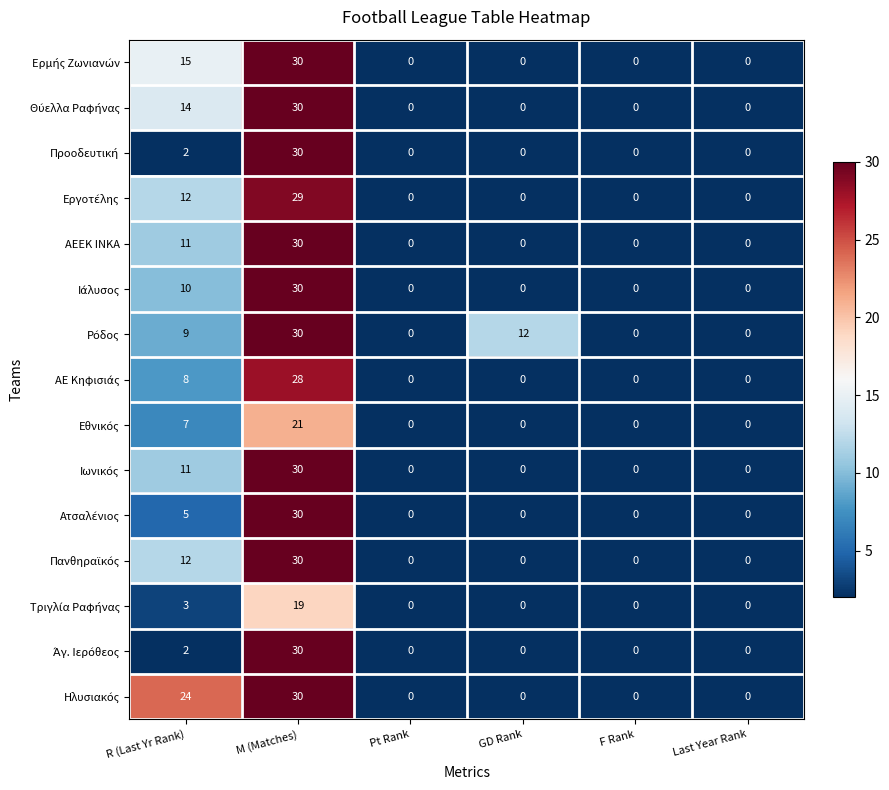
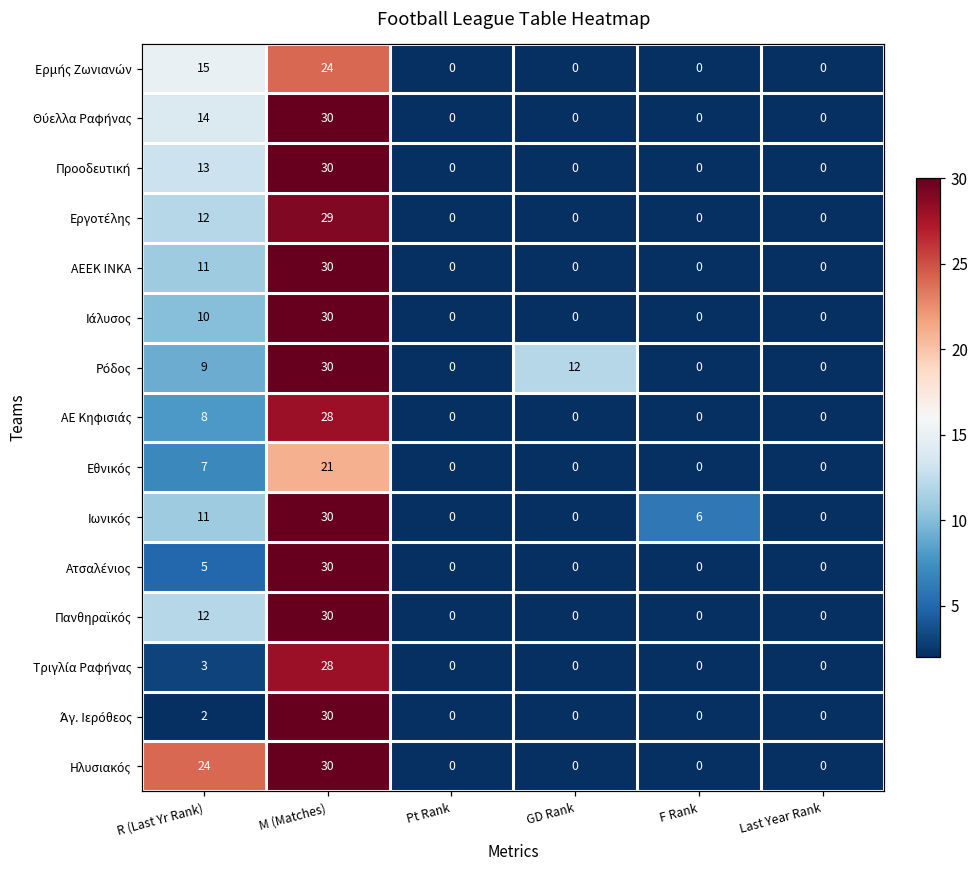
  {
    "Ερμής Ζωνιανών": {
      "R (Last Yr Rank)": 15,
-     "M (Matches)": 30,
+     "M (Matches)": 24,
      "Pt Rank": 0,
      "GD Rank": 0,
      "F Rank": 0,
      "Last Year Rank": 0
    },
    "Θύελλα Ραφήνας": {
      "R (Last Yr Rank)": 14,
      "M (Matches)": 30,
      "Pt Rank": 0,
      "GD Rank": 0,
      "F Rank": 0,
      "Last Year Rank": 0
    },
    "Προοδευτική": {
-     "R (Last Yr Rank)": 2,
+     "R (Last Yr Rank)": 13,
      "M (Matches)": 30,
      "Pt Rank": 0,
      "GD Rank": 0,
      "F Rank": 0,
      "Last Year Rank": 0
    },
    "Εργοτέλης": {
      "R (Last Yr Rank)": 12,
      "M (Matches)": 29,
      "Pt Rank": 0,
      "GD Rank": 0,
      "F Rank": 0,
      "Last Year Rank": 0
    },
    "ΑΕΕΚ ΙΝΚΑ": {
      "R (Last Yr Rank)": 11,
      "M (Matches)": 30,
      "Pt Rank": 0,
      "GD Rank": 0,
      "F Rank": 0,
      "Last Year Rank": 0
    },
    "Ιάλυσος": {
      "R (Last Yr Rank)": 10,
      "M (Matches)": 30,
      "Pt Rank": 0,
      "GD Rank": 0,
      "F Rank": 0,
      "Last Year Rank": 0
    },
    "Ρόδος": {
      "R (Last Yr Rank)": 9,
      "M (Matches)": 30,
      "Pt Rank": 0,
      "GD Rank": 12,
      "F Rank": 0,
      "Last Year Rank": 0
    },
    "ΑΕ Κηφισιάς": {
      "R (Last Yr Rank)": 8,
      "M (Matches)": 28,
      "Pt Rank": 0,
      "GD Rank": 0,
      "F Rank": 0,
      "Last Year Rank": 0
    },
    "Εθνικός": {
      "R (Last Yr Rank)": 7,
      "M (Matches)": 21,
      "Pt Rank": 0,
      "GD Rank": 0,
      "F Rank": 0,
      "Last Year Rank": 0
    },
    "Ιωνικός": {
      "R (Last Yr Rank)": 11,
      "M (Matches)": 30,
      "Pt Rank": 0,
      "GD Rank": 0,
-     "F Rank": 0,
+     "F Rank": 6,
      "Last Year Rank": 0
    },
    "Ατσαλένιος": {
      "R (Last Yr Rank)": 5,
      "M (Matches)": 30,
      "Pt Rank": 0,
      "GD Rank": 0,
      "F Rank": 0,
      "Last Year Rank": 0
    },
    "Πανθηραϊκός": {
      "R (Last Yr Rank)": 12,
      "M (Matches)": 30,
      "Pt Rank": 0,
      "GD Rank": 0,
      "F Rank": 0,
      "Last Year Rank": 0
    },
    "Τριγλία Ραφήνας": {
      "R (Last Yr Rank)": 3,
-     "M (Matches)": 19,
+     "M (Matches)": 28,
      "Pt Rank": 0,
      "GD Rank": 0,
      "F Rank": 0,
      "Last Year Rank": 0
    },
    "Άγ. Ιερόθεος": {
      "R (Last Yr Rank)": 2,
      "M (Matches)": 30,
      "Pt Rank": 0,
      "GD Rank": 0,
      "F Rank": 0,
      "Last Year Rank": 0
    },
    "Ηλυσιακός": {
      "R (Last Yr Rank)": 24,
      "M (Matches)": 30,
      "Pt Rank": 0,
      "GD Rank": 0,
      "F Rank": 0,
      "Last Year Rank": 0
    }
  }
